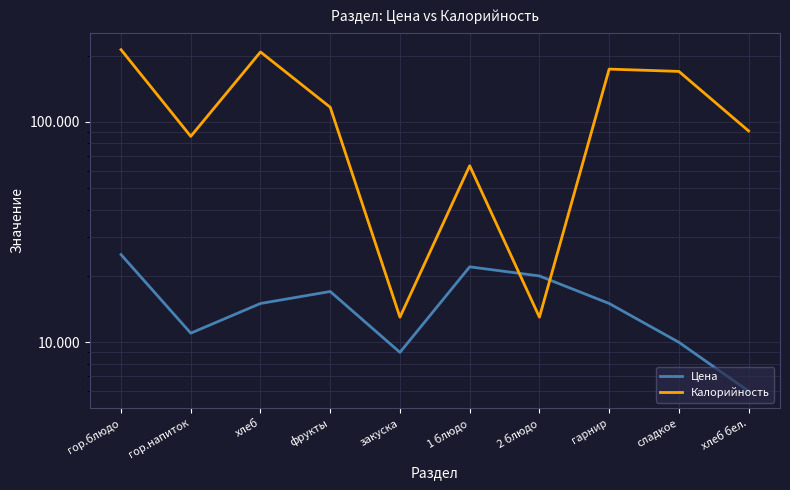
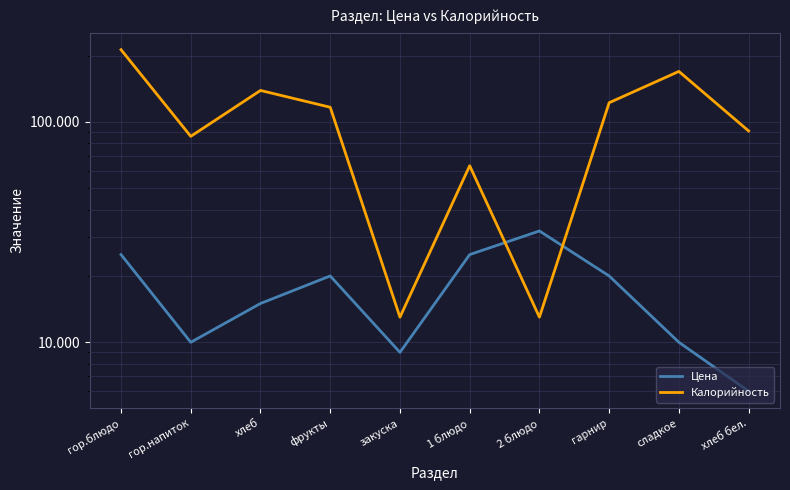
  {
    "Цена": {
      "гор.блюдо": 25,
-     "гор.напиток": 11,
+     "гор.напиток": 10,
      "хлеб": 15,
-     "фрукты": 17,
+     "фрукты": 20,
      "закуска": 9,
-     "1 блюдо": 22,
-     "2 блюдо": 20,
-     "гарнир": 15,
+     "1 блюдо": 25,
+     "2 блюдо": 32,
+     "гарнир": 20,
      "сладкое": 10
    },
    "Калорийность": {
      "гор.блюдо": 210,
      "гор.напиток": 86,
-     "хлеб": 210,
+     "хлеб": 140,
      "фрукты": 120,
      "закуска": 13,
      "1 блюдо": 63,
      "2 блюдо": 13,
-     "гарнир": 170,
+     "гарнир": 120,
      "сладкое": 170,
      "хлеб бел.": 91
    }
  }
